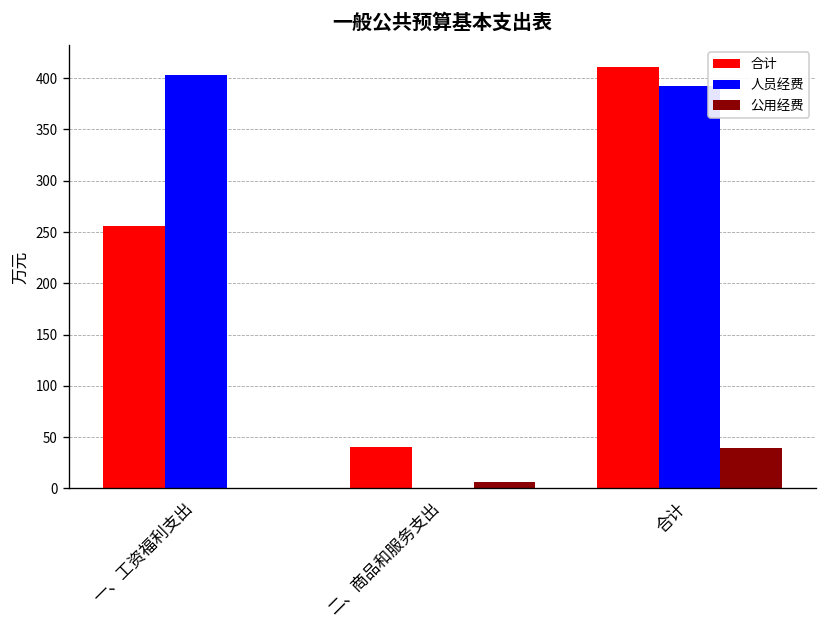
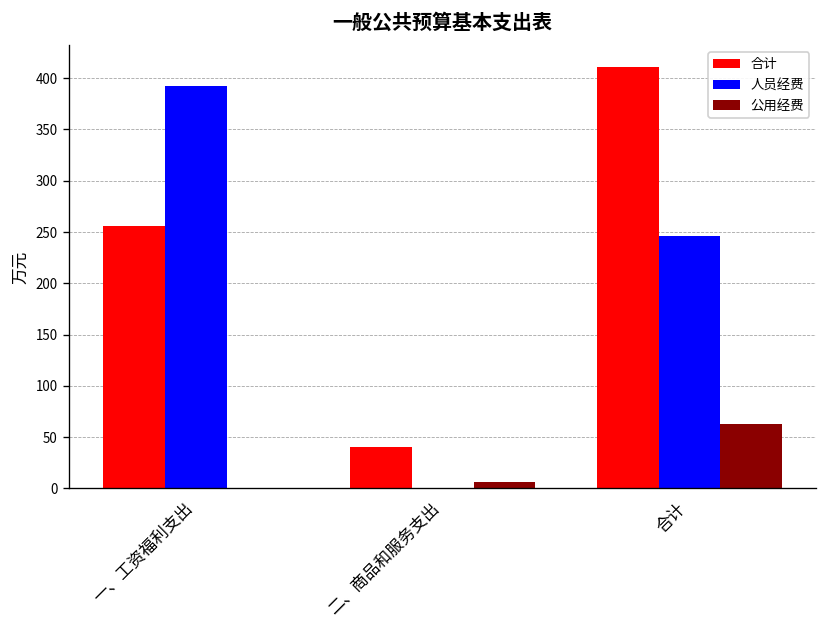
  {
    "合计": {
      "一、工资福利支出": 260,
      "二、商品和服务支出": 40,
      "合计": 410
    },
    "人员经费": {
-     "一、工资福利支出": 400,
+     "一、工资福利支出": 390,
      "二、商品和服务支出": 0,
-     "合计": 390
+     "合计": 250
    },
    "公用经费": {
      "一、工资福利支出": 0,
      "二、商品和服务支出": 10,
-     "合计": 40
+     "合计": 60
    }
  }
